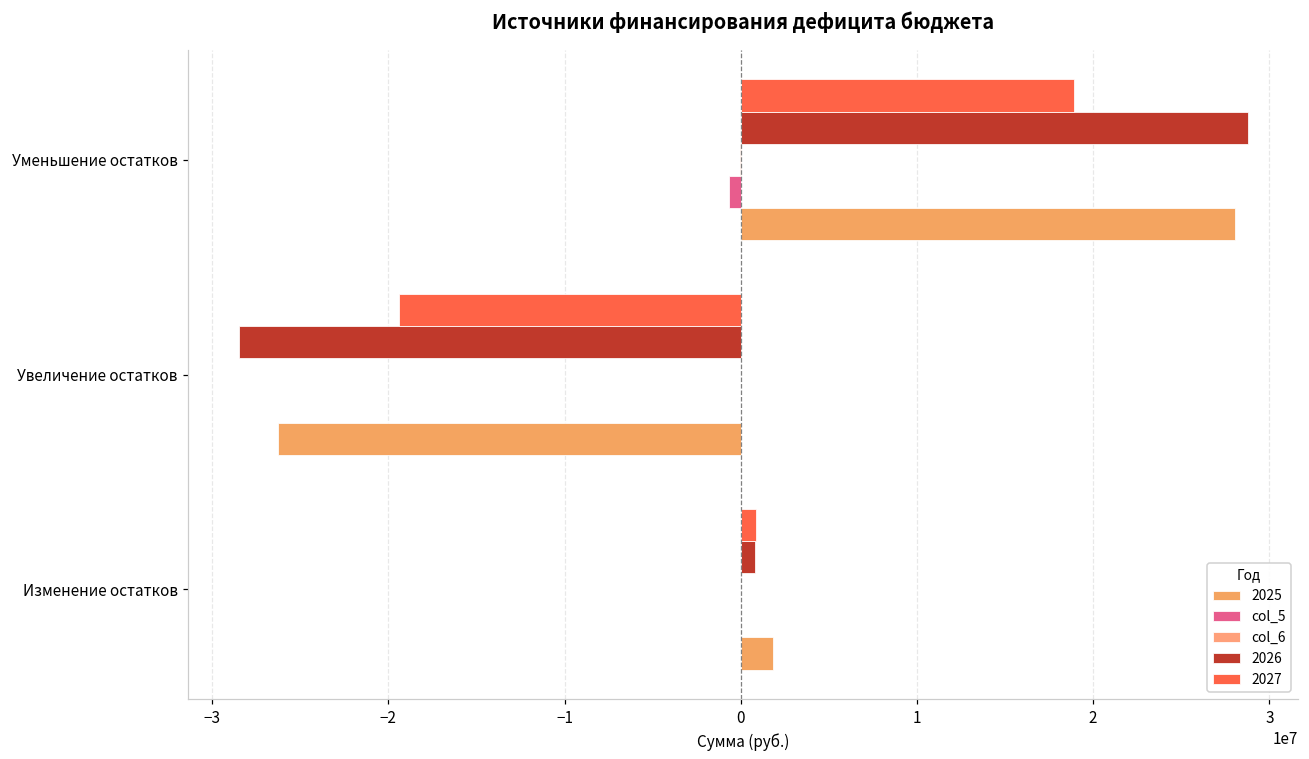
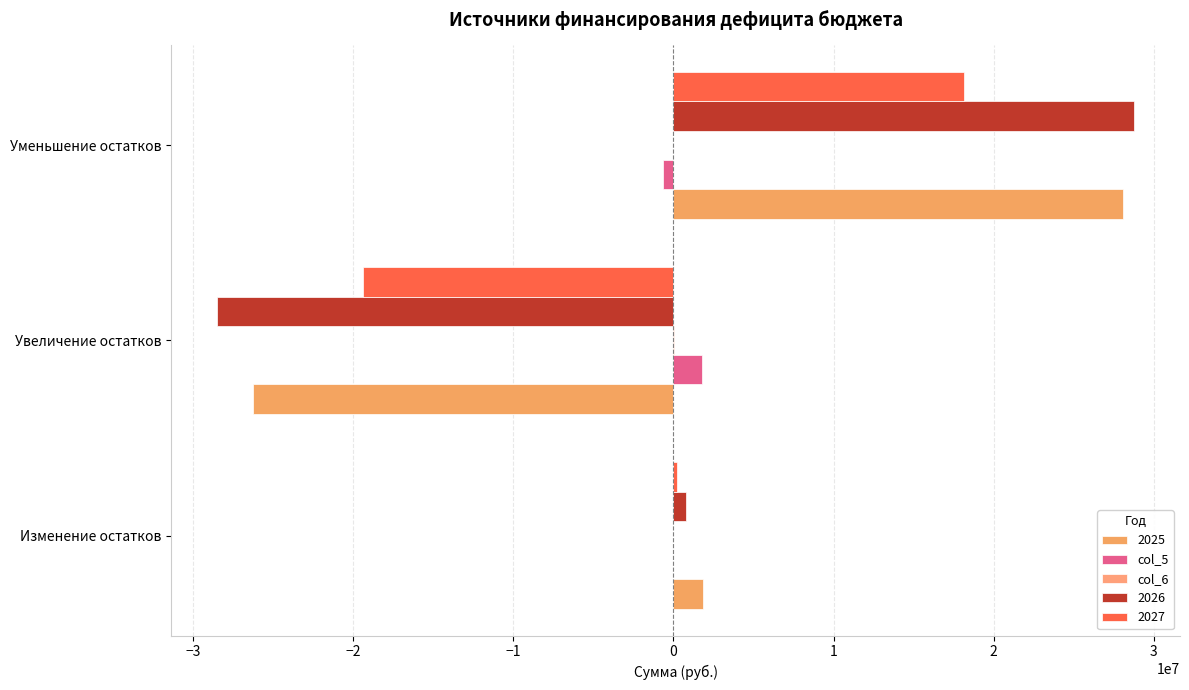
  {
    "col_5": {
      "Уменьшение остатков": -700000,
-     "Увеличение остатков": 0,
+     "Увеличение остатков": 1800000,
      "Изменение остатков": 0
    },
    "2026": {
      "Уменьшение остатков": 28800000,
      "Увеличение остатков": -28500000,
      "Изменение остатков": 800000
    },
    "2027": {
-     "Уменьшение остатков": 18900000,
+     "Уменьшение остатков": 18200000,
      "Увеличение остатков": -19400000,
-     "Изменение остатков": 900000
+     "Изменение остатков": 300000
    }
  }
